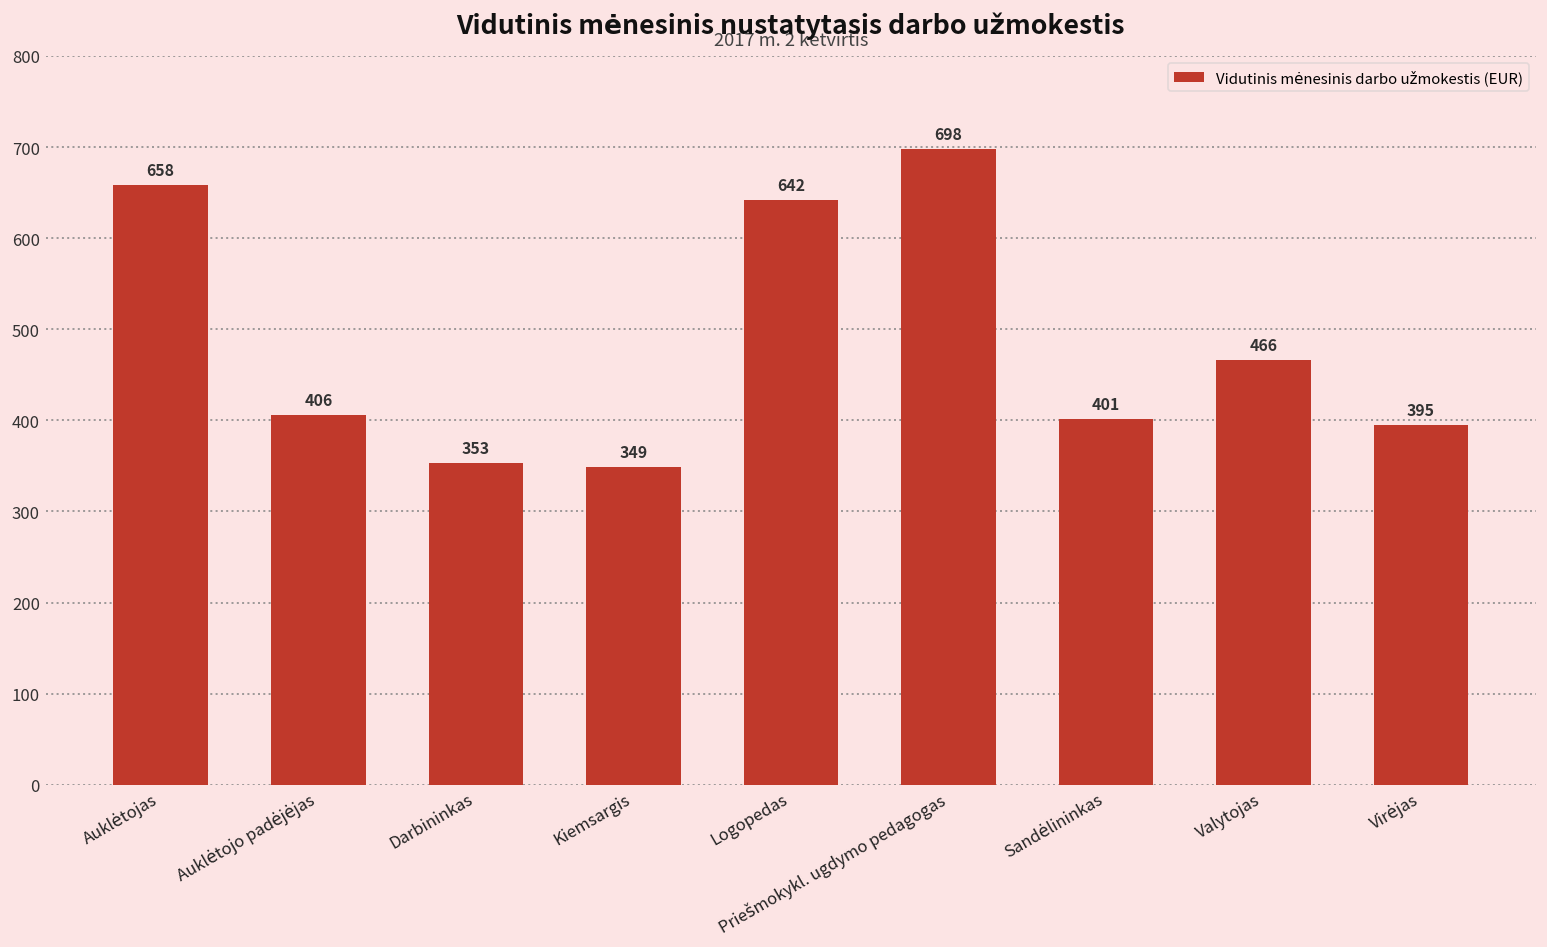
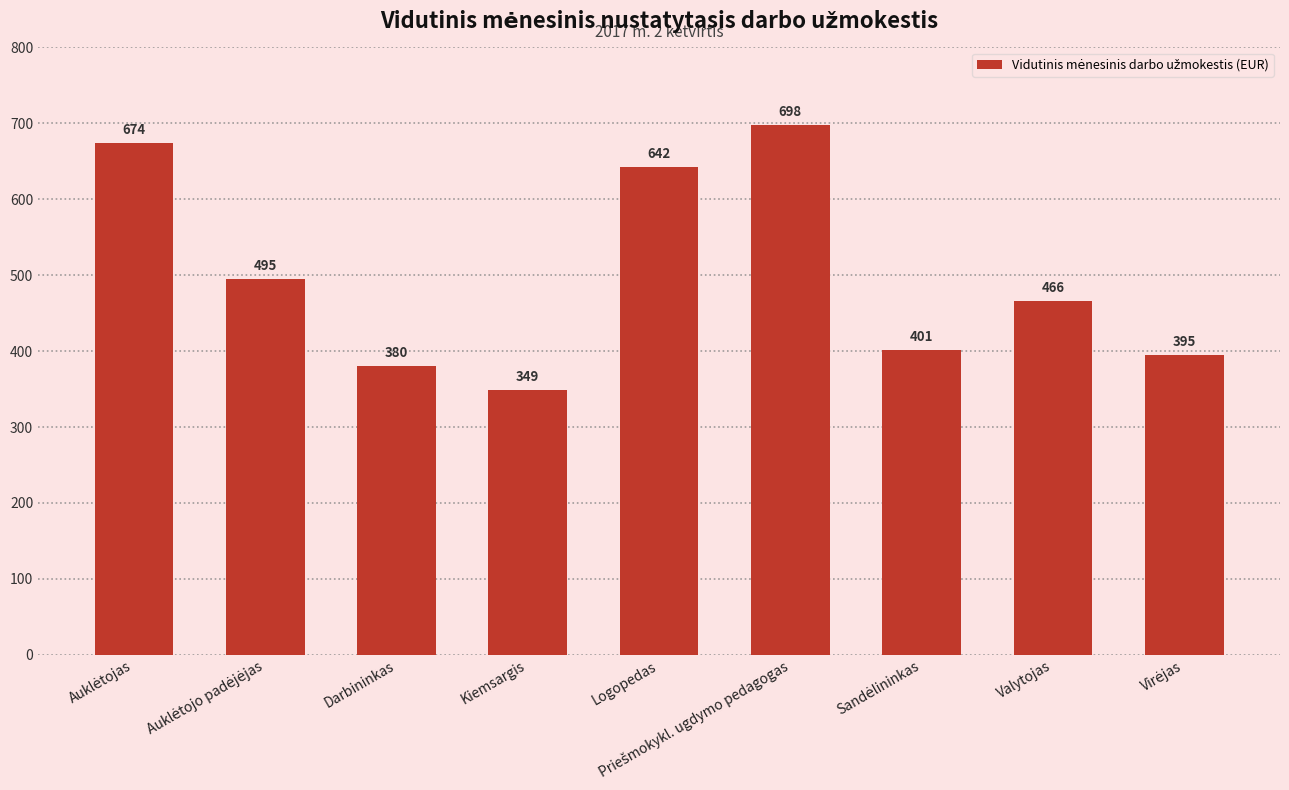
  {
-   "Auklėtojas": 658,
-   "Auklėtojo padėjėjas": 406,
-   "Darbininkas": 353,
+   "Auklėtojas": 674,
+   "Auklėtojo padėjėjas": 495,
+   "Darbininkas": 380,
    "Kiemsargis": 349,
    "Logopedas": 642,
    "Priešmokykl. ugdymo pedagogas": 698,
    "Sandėlininkas": 401,
    "Valytojas": 466,
    "Virėjas": 395
  }
